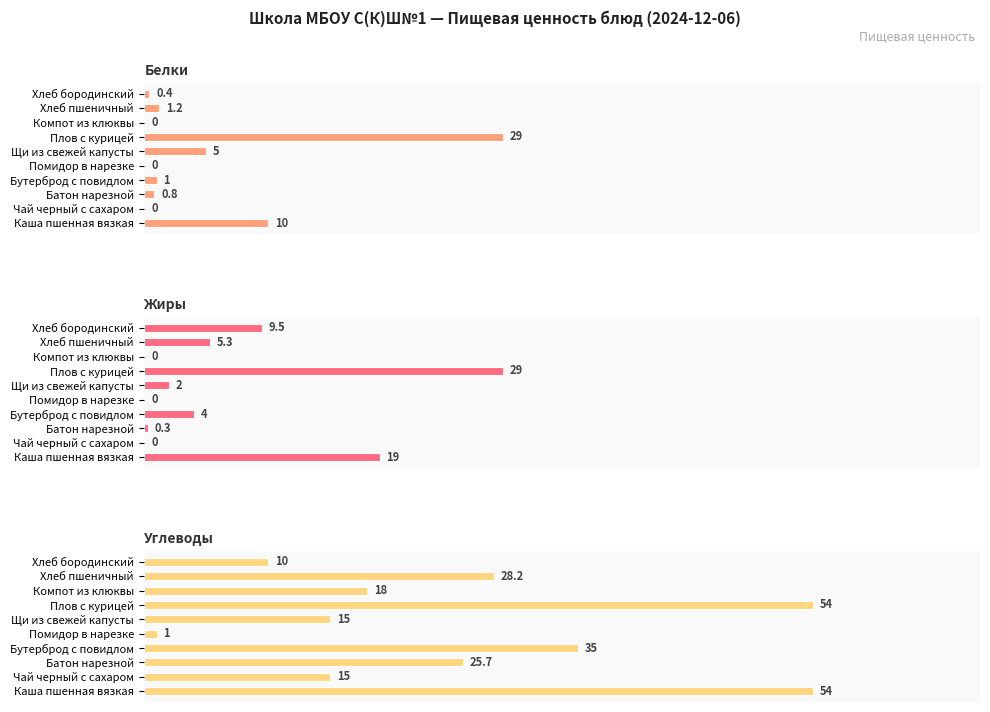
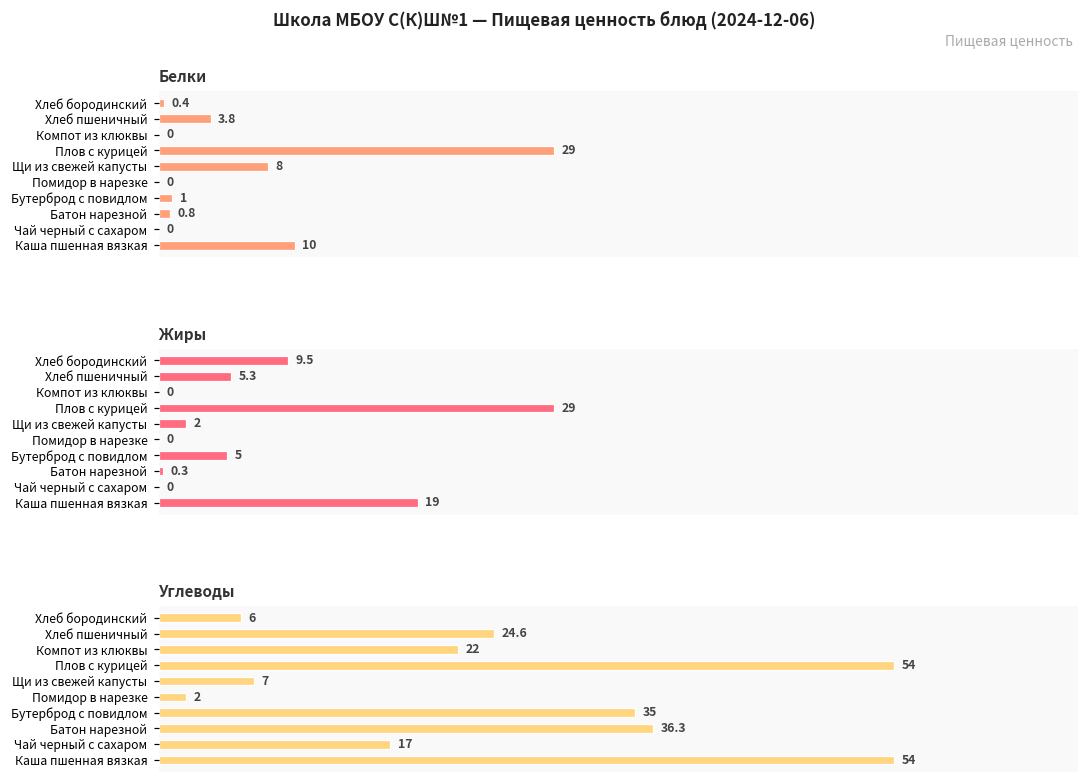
  {
    "Белки": {
      "Хлеб бородинский": 0.4,
-     "Хлеб пшеничный": 1.2,
+     "Хлеб пшеничный": 3.8,
      "Компот из клюквы": 0,
      "Плов с курицей": 29,
-     "Щи из свежей капусты": 5,
+     "Щи из свежей капусты": 8,
      "Помидор в нарезке": 0,
      "Бутерброд с повидлом": 1,
      "Батон нарезной": 0.8,
      "Чай черный с сахаром": 0,
      "Каша пшенная вязкая": 10
    },
    "Жиры": {
      "Хлеб бородинский": 9.5,
      "Хлеб пшеничный": 5.3,
      "Компот из клюквы": 0,
      "Плов с курицей": 29,
      "Щи из свежей капусты": 2,
      "Помидор в нарезке": 0,
-     "Бутерброд с повидлом": 4,
+     "Бутерброд с повидлом": 5,
      "Батон нарезной": 0.3,
      "Чай черный с сахаром": 0,
      "Каша пшенная вязкая": 19
    },
    "Углеводы": {
-     "Хлеб бородинский": 10,
-     "Хлеб пшеничный": 28.2,
-     "Компот из клюквы": 18,
+     "Хлеб бородинский": 6,
+     "Хлеб пшеничный": 24.6,
+     "Компот из клюквы": 22,
      "Плов с курицей": 54,
-     "Щи из свежей капусты": 15,
-     "Помидор в нарезке": 1,
+     "Щи из свежей капусты": 7,
+     "Помидор в нарезке": 2,
      "Бутерброд с повидлом": 35,
-     "Батон нарезной": 25.7,
-     "Чай черный с сахаром": 15,
+     "Батон нарезной": 36.3,
+     "Чай черный с сахаром": 17,
      "Каша пшенная вязкая": 54
    }
  }
